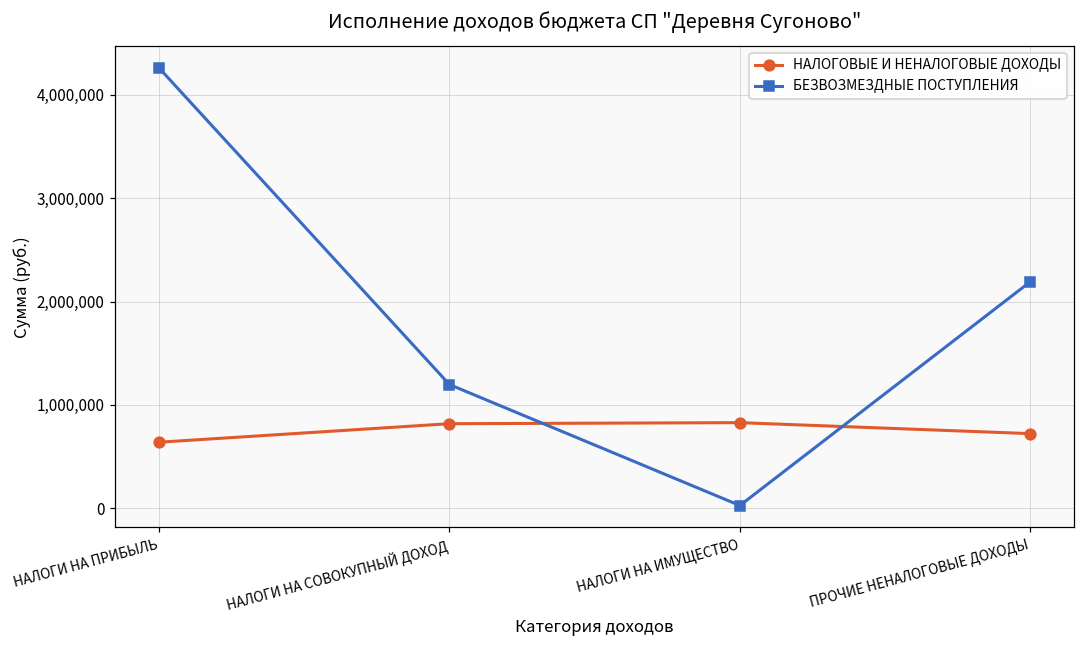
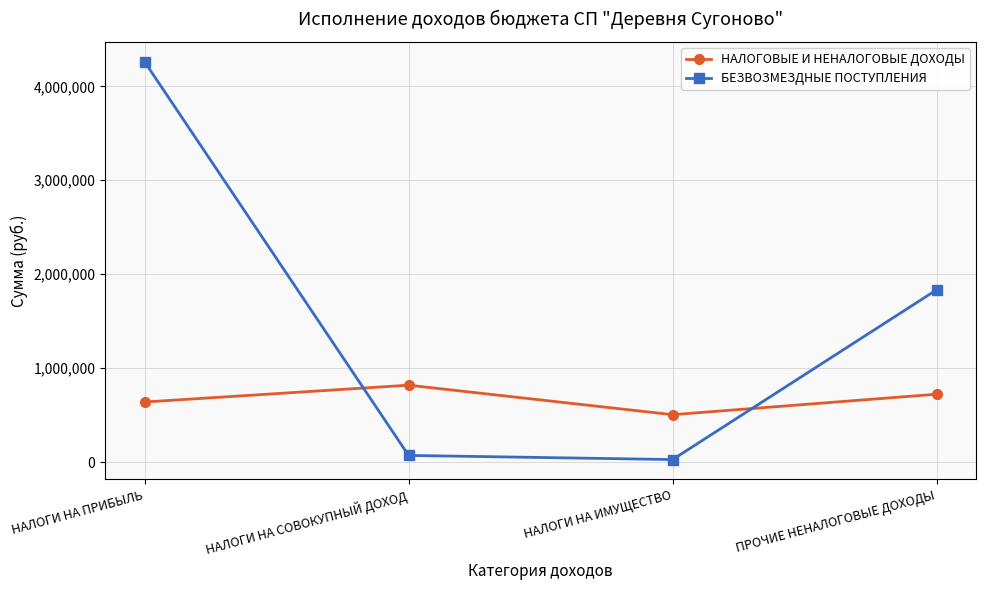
  {
    "НАЛОГОВЫЕ И НЕНАЛОГОВЫЕ ДОХОДЫ": {
      "НАЛОГИ НА ПРИБЫЛЬ": "600,000",
      "НАЛОГИ НА СОВОКУПНЫЙ ДОХОД": "800,000",
-     "НАЛОГИ НА ИМУЩЕСТВО": "800,000",
+     "НАЛОГИ НА ИМУЩЕСТВО": "500,000",
      "ПРОЧИЕ НЕНАЛОГОВЫЕ ДОХОДЫ": "700,000"
    },
    "БЕЗВОЗМЕЗДНЫЕ ПОСТУПЛЕНИЯ": {
      "НАЛОГИ НА ПРИБЫЛЬ": "4,300,000",
-     "НАЛОГИ НА СОВОКУПНЫЙ ДОХОД": "1,200,000",
+     "НАЛОГИ НА СОВОКУПНЫЙ ДОХОД": "100,000",
      "НАЛОГИ НА ИМУЩЕСТВО": "0",
-     "ПРОЧИЕ НЕНАЛОГОВЫЕ ДОХОДЫ": "2,200,000"
+     "ПРОЧИЕ НЕНАЛОГОВЫЕ ДОХОДЫ": "1,800,000"
    }
  }
